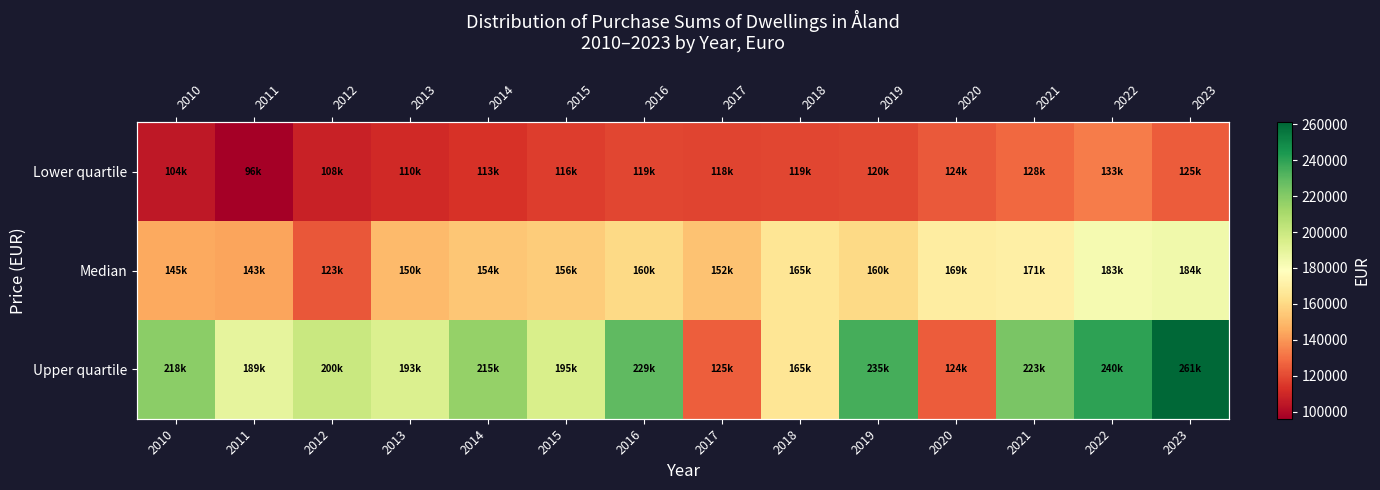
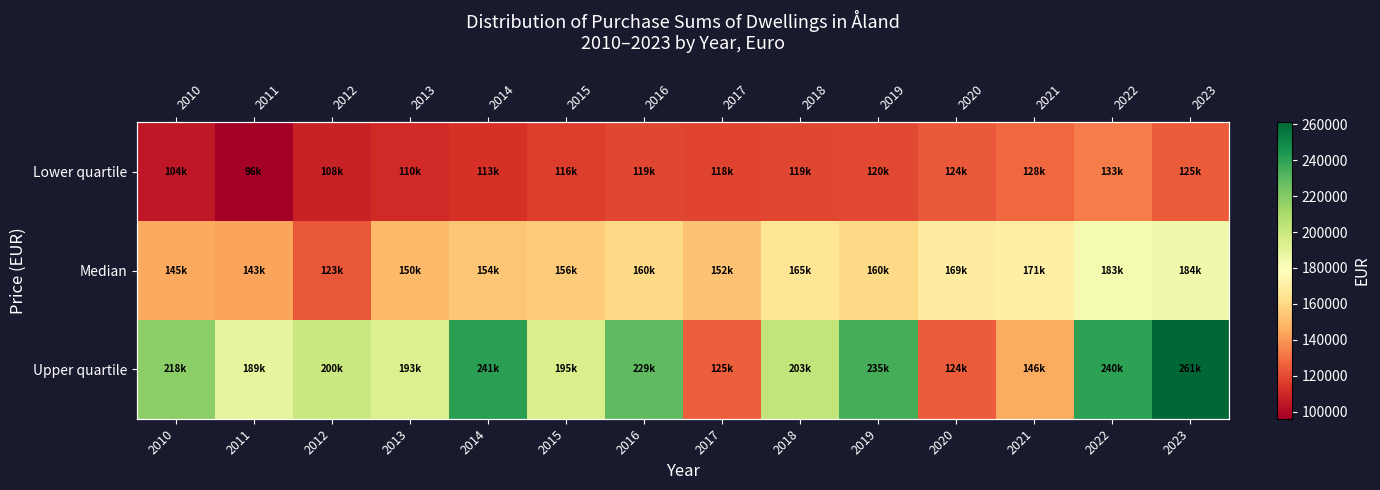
  {
    "Lower quartile": {
      "2010": "104k",
      "2011": "96k",
      "2012": "108k",
      "2013": "110k",
      "2014": "113k",
      "2015": "116k",
      "2016": "119k",
      "2017": "118k",
      "2018": "119k",
      "2019": "120k",
      "2020": "124k",
      "2021": "128k",
      "2022": "133k",
      "2023": "125k"
    },
    "Median": {
      "2010": "145k",
      "2011": "143k",
      "2012": "123k",
      "2013": "150k",
      "2014": "154k",
      "2015": "156k",
      "2016": "160k",
      "2017": "152k",
      "2018": "165k",
      "2019": "160k",
      "2020": "169k",
      "2021": "171k",
      "2022": "183k",
      "2023": "184k"
    },
    "Upper quartile": {
      "2010": "218k",
      "2011": "189k",
      "2012": "200k",
      "2013": "193k",
-     "2014": "215k",
+     "2014": "241k",
      "2015": "195k",
      "2016": "229k",
      "2017": "125k",
-     "2018": "165k",
+     "2018": "203k",
      "2019": "235k",
      "2020": "124k",
-     "2021": "223k",
+     "2021": "146k",
      "2022": "240k",
      "2023": "261k"
    }
  }
